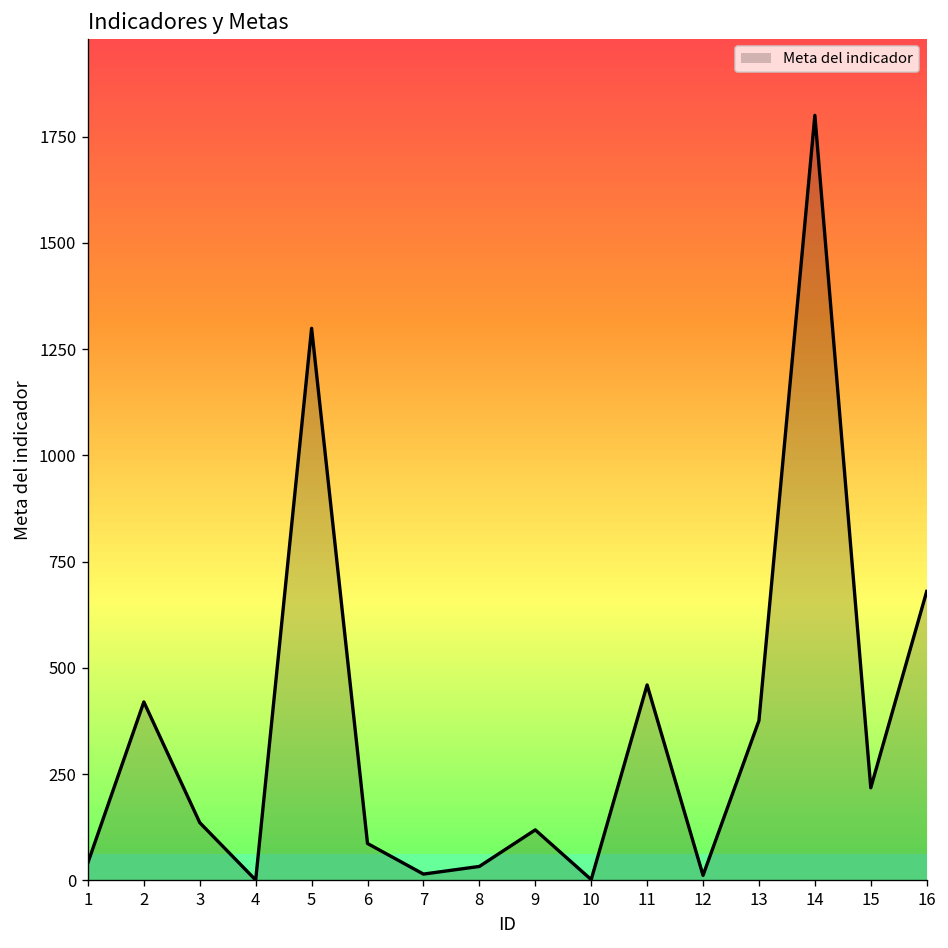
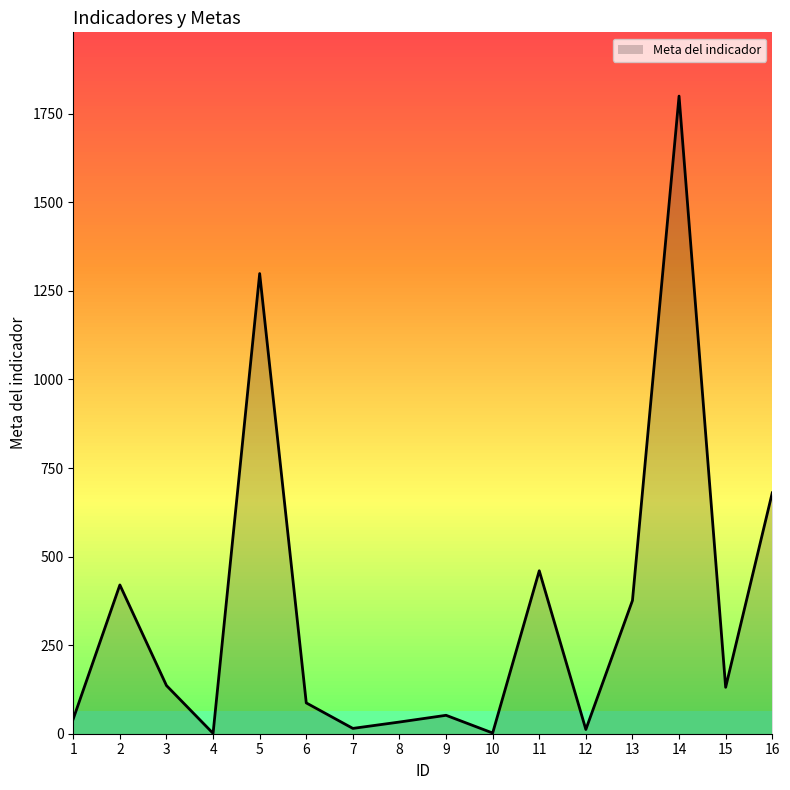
  {
    "Meta del indicador": {
      "2": 420,
      "3": 140,
      "4": 0,
      "5": 1300,
      "6": 90,
      "7": 20,
      "8": 30,
-     "9": 120,
+     "9": 50,
      "10": 0,
      "11": 460,
      "12": 10,
      "13": 380,
      "14": 1800,
-     "15": 220
+     "15": 130
    }
  }
